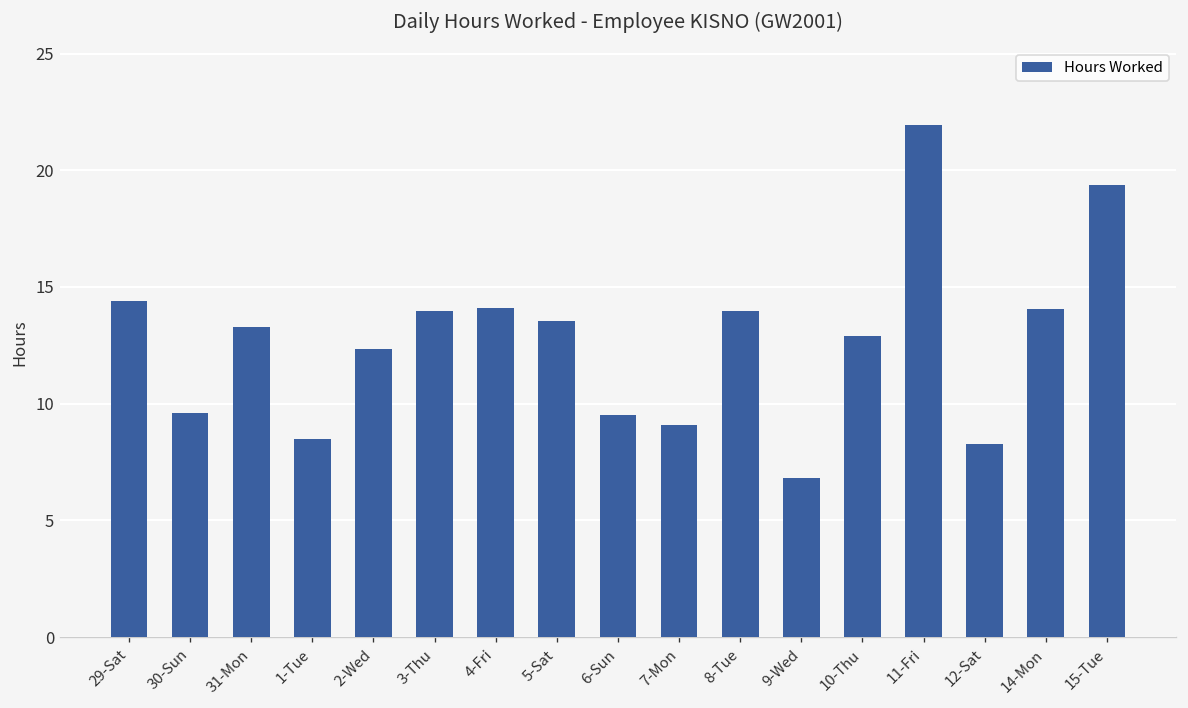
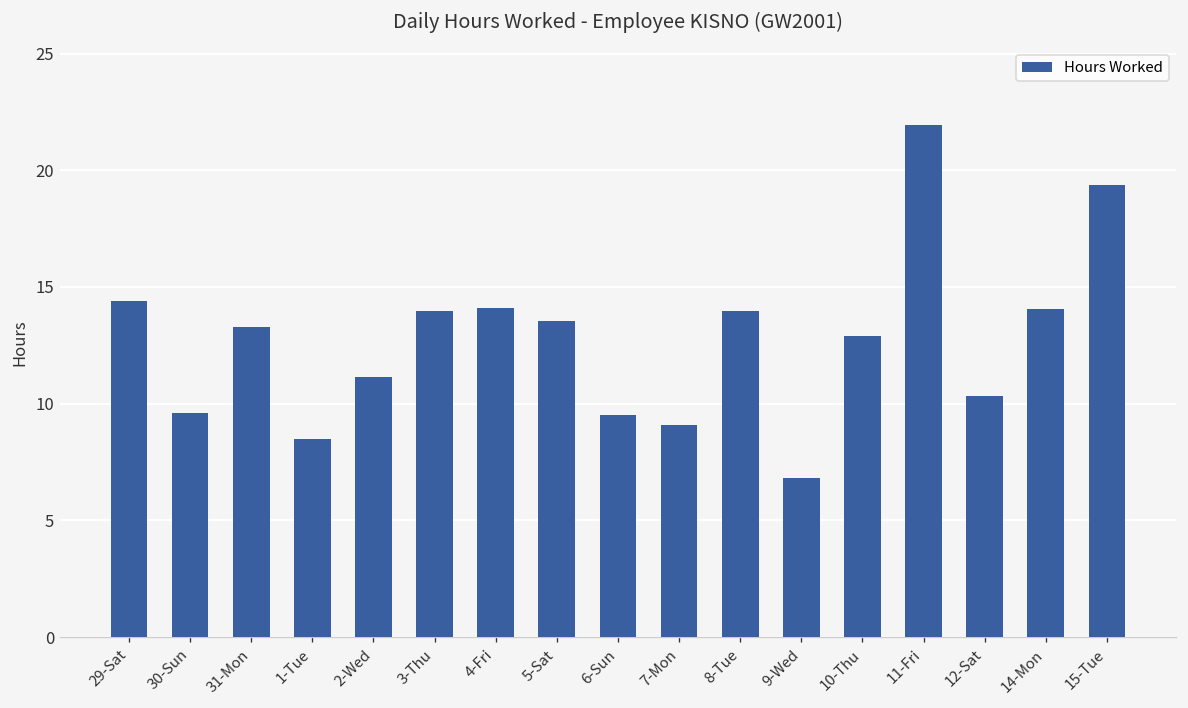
  {
    "29-Sat": 14.4,
    "30-Sun": 9.6,
    "31-Mon": 13.3,
    "1-Tue": 8.5,
-   "2-Wed": 12.3,
+   "2-Wed": 11.1,
    "3-Thu": 14.0,
    "4-Fri": 14.1,
    "5-Sat": 13.6,
    "6-Sun": 9.5,
    "7-Mon": 9.1,
    "8-Tue": 14.0,
    "9-Wed": 6.8,
    "10-Thu": 12.9,
    "11-Fri": 22.0,
-   "12-Sat": 8.3,
+   "12-Sat": 10.3,
    "14-Mon": 14.1,
    "15-Tue": 19.4
  }
